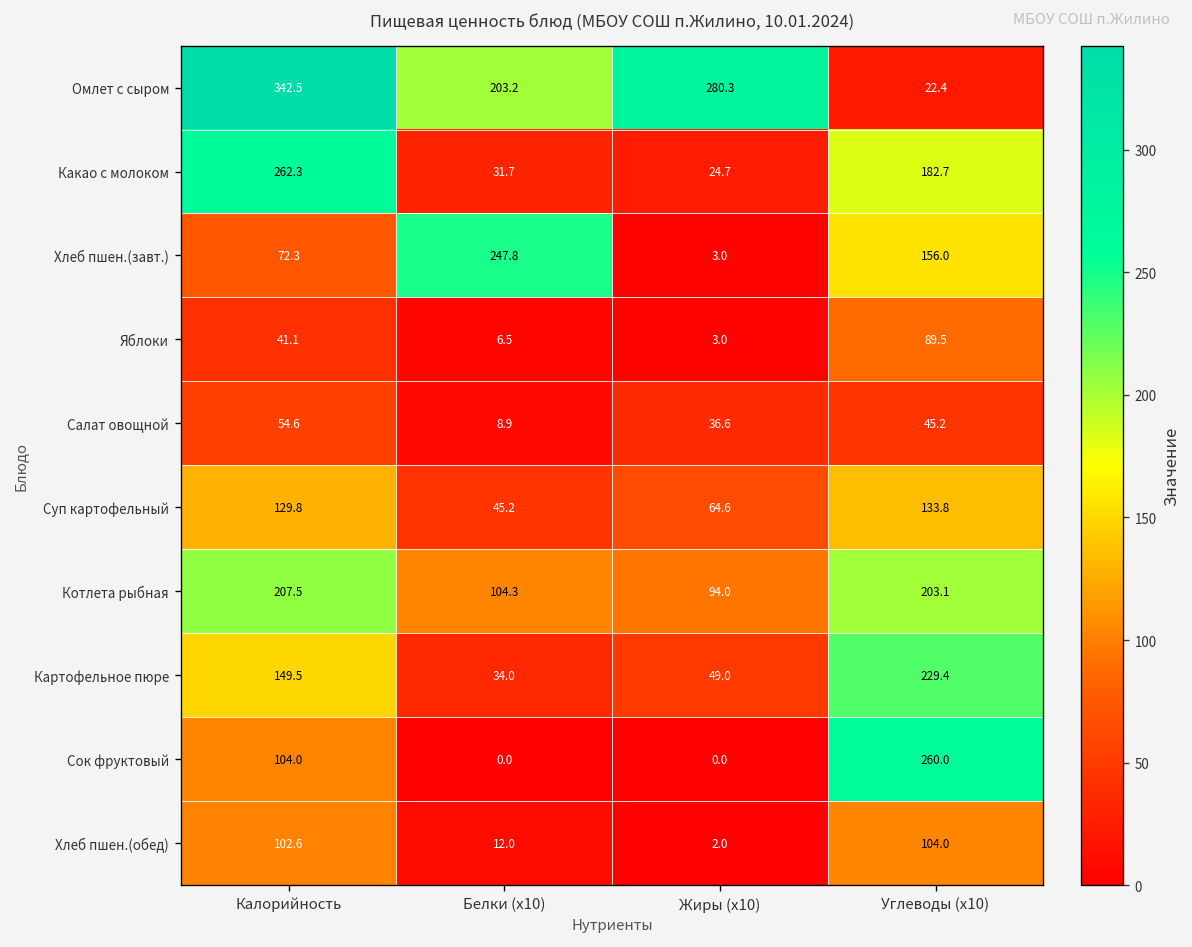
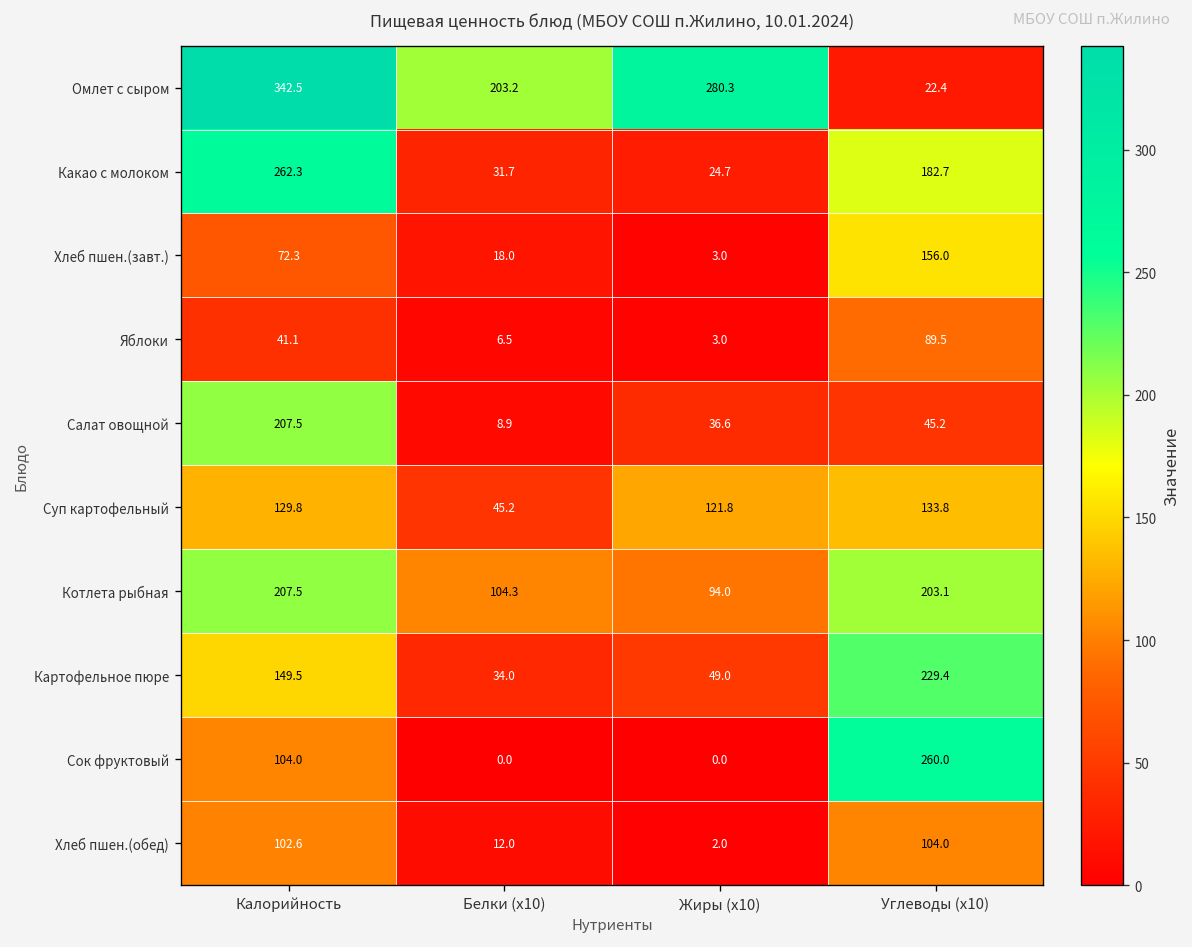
  {
    "Омлет с сыром": {
      "Калорийность": 342.5,
      "Белки (x10)": 203.2,
      "Жиры (x10)": 280.3,
      "Углеводы (x10)": 22.4
    },
    "Какао с молоком": {
      "Калорийность": 262.3,
      "Белки (x10)": 31.7,
      "Жиры (x10)": 24.7,
      "Углеводы (x10)": 182.7
    },
    "Хлеб пшен.(завт.)": {
      "Калорийность": 72.3,
-     "Белки (x10)": 247.8,
+     "Белки (x10)": 18.0,
      "Жиры (x10)": 3.0,
      "Углеводы (x10)": 156.0
    },
    "Яблоки": {
      "Калорийность": 41.1,
      "Белки (x10)": 6.5,
      "Жиры (x10)": 3.0,
      "Углеводы (x10)": 89.5
    },
    "Салат овощной": {
-     "Калорийность": 54.6,
+     "Калорийность": 207.5,
      "Белки (x10)": 8.9,
      "Жиры (x10)": 36.6,
      "Углеводы (x10)": 45.2
    },
    "Суп картофельный": {
      "Калорийность": 129.8,
      "Белки (x10)": 45.2,
-     "Жиры (x10)": 64.6,
+     "Жиры (x10)": 121.8,
      "Углеводы (x10)": 133.8
    },
    "Котлета рыбная": {
      "Калорийность": 207.5,
      "Белки (x10)": 104.3,
      "Жиры (x10)": 94.0,
      "Углеводы (x10)": 203.1
    },
    "Картофельное пюре": {
      "Калорийность": 149.5,
      "Белки (x10)": 34.0,
      "Жиры (x10)": 49.0,
      "Углеводы (x10)": 229.4
    },
    "Сок фруктовый": {
      "Калорийность": 104.0,
      "Белки (x10)": 0.0,
      "Жиры (x10)": 0.0,
      "Углеводы (x10)": 260.0
    },
    "Хлеб пшен.(обед)": {
      "Калорийность": 102.6,
      "Белки (x10)": 12.0,
      "Жиры (x10)": 2.0,
      "Углеводы (x10)": 104.0
    }
  }
